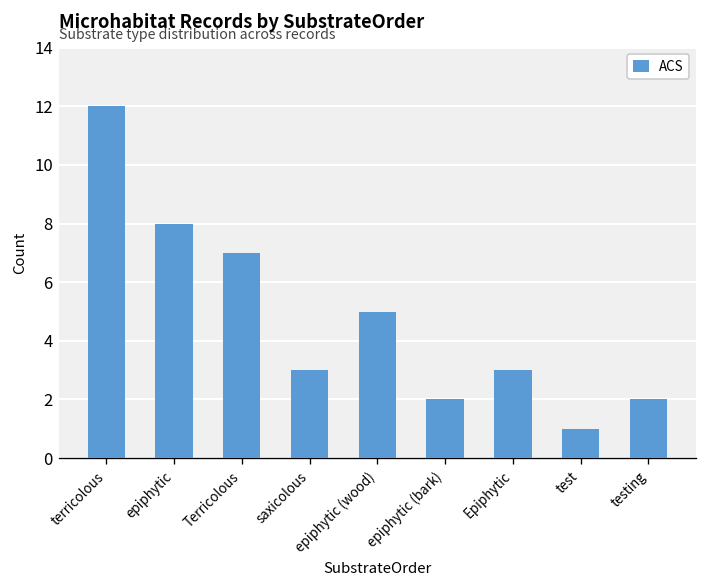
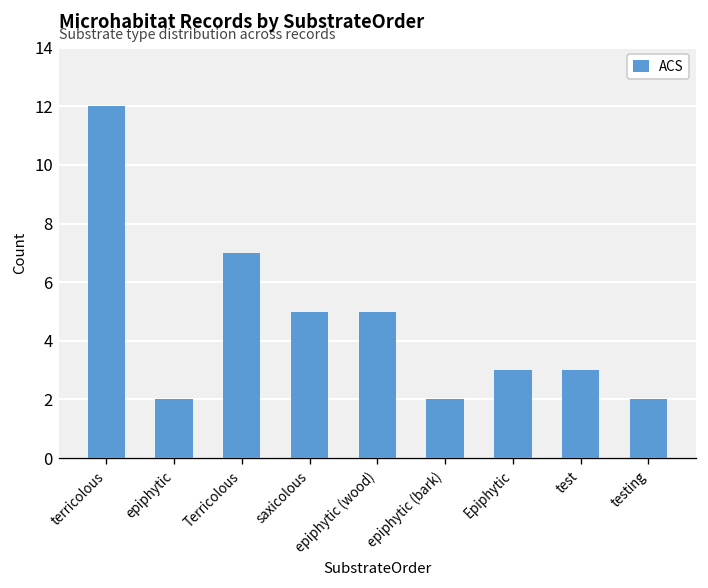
  {
    "terricolous": 12,
-   "epiphytic": 8,
+   "epiphytic": 2,
    "Terricolous": 7,
-   "saxicolous": 3,
+   "saxicolous": 5,
    "epiphytic (wood)": 5,
    "epiphytic (bark)": 2,
    "Epiphytic": 3,
-   "test": 1,
+   "test": 3,
    "testing": 2
  }
